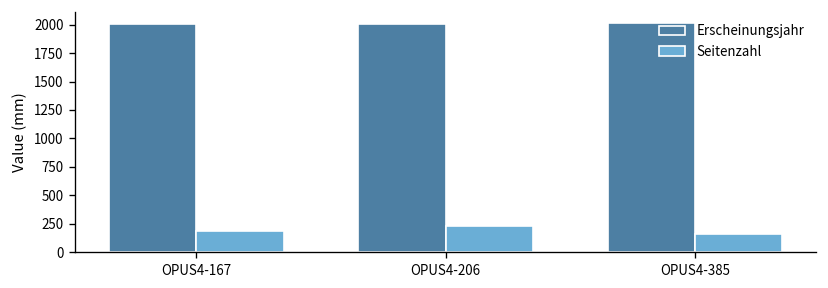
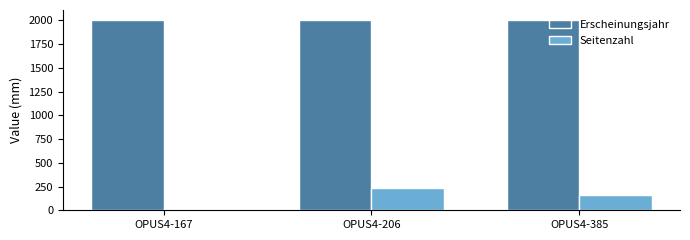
  {
    "Erscheinungsjahr": {
      "OPUS4-167": 2000,
      "OPUS4-206": 2000,
      "OPUS4-385": 2000
    },
    "Seitenzahl": {
-     "OPUS4-167": 200,
+     "OPUS4-167": 0,
      "OPUS4-206": 200,
      "OPUS4-385": 200
    }
  }
